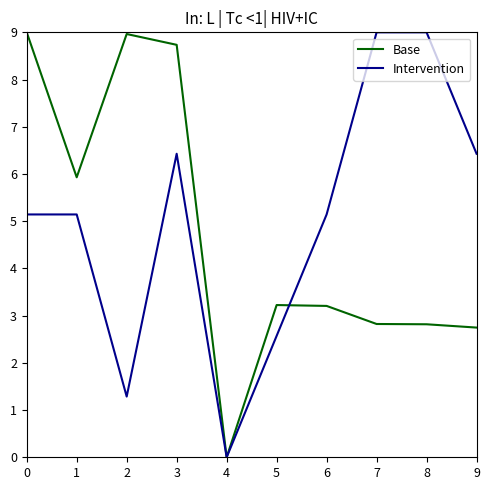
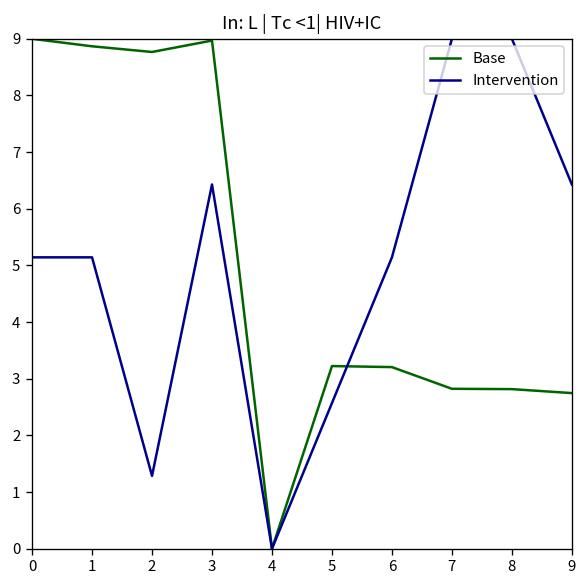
  {
    "Base": {
      "0": 9.0,
-     "1": 5.9,
-     "2": 9.0,
-     "3": 8.7,
+     "1": 8.9,
+     "2": 8.8,
+     "3": 9.0,
      "5": 3.2,
      "6": 3.2,
      "7": 2.8,
      "8": 2.8,
      "9": 2.7
    },
    "Intervention": {
      "0": 5.1,
      "1": 5.1,
      "2": 1.3,
      "3": 6.4,
      "5": 2.6,
      "6": 5.1,
      "7": 9.0,
      "8": 9.0,
      "9": 6.4
    }
  }
